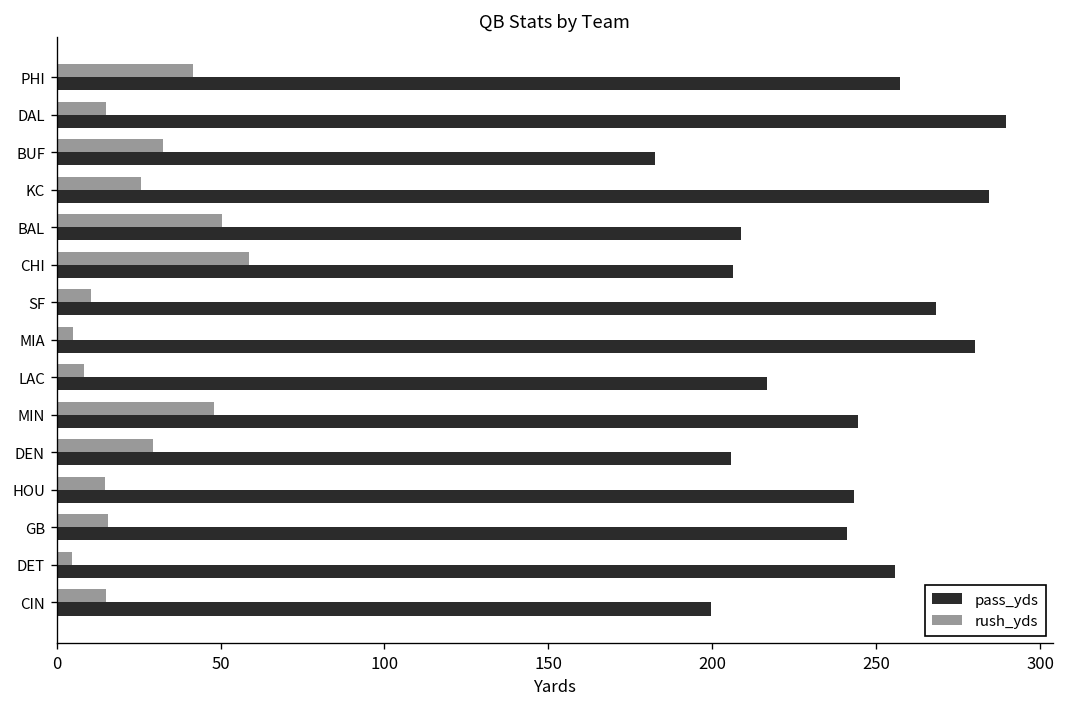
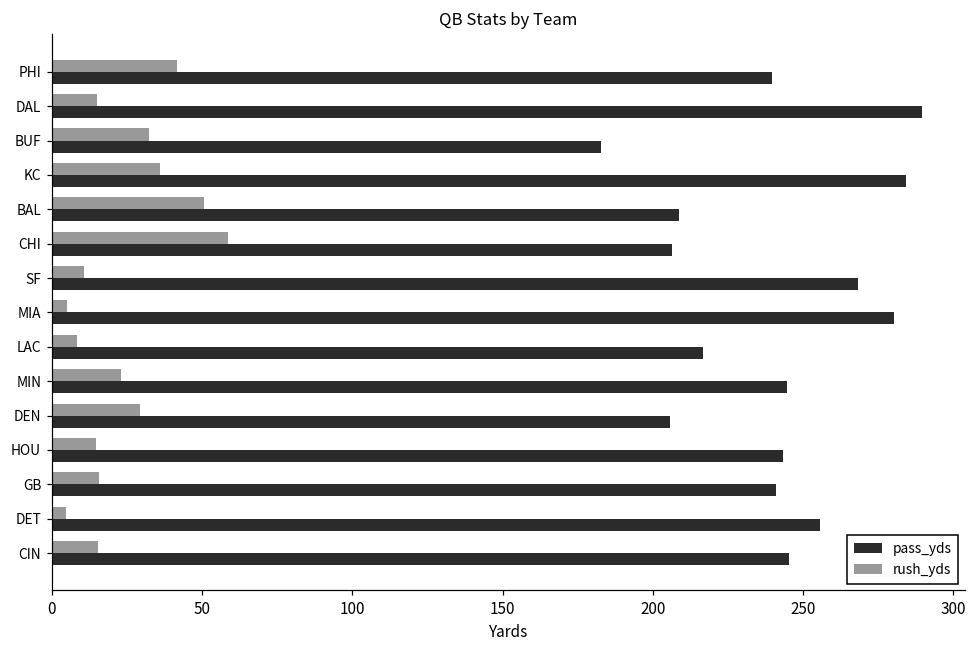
  {
    "pass_yds": {
-     "PHI": 257,
+     "PHI": 240,
      "DAL": 290,
      "BUF": 183,
      "KC": 284,
      "BAL": 209,
      "CHI": 206,
      "SF": 268,
      "MIA": 280,
      "LAC": 217,
      "MIN": 245,
      "DEN": 206,
      "HOU": 243,
      "GB": 241,
      "DET": 256,
-     "CIN": 200
+     "CIN": 245
    },
    "rush_yds": {
      "PHI": 42,
      "DAL": 15,
      "BUF": 32,
-     "KC": 26,
+     "KC": 36,
      "BAL": 51,
      "CHI": 59,
      "SF": 11,
      "MIA": 5,
      "LAC": 8,
-     "MIN": 48,
+     "MIN": 23,
      "DEN": 29,
      "HOU": 15,
      "GB": 16,
      "DET": 5,
      "CIN": 15
    }
  }
